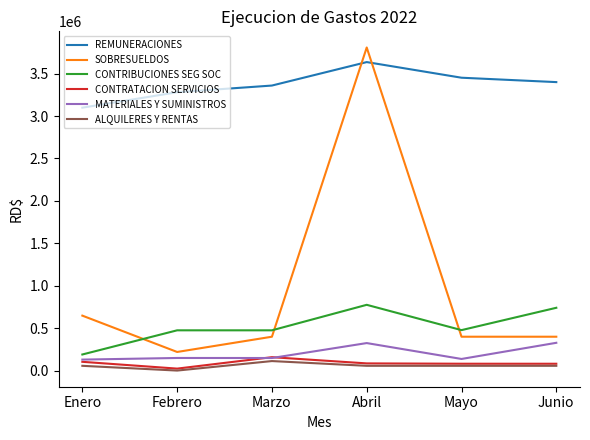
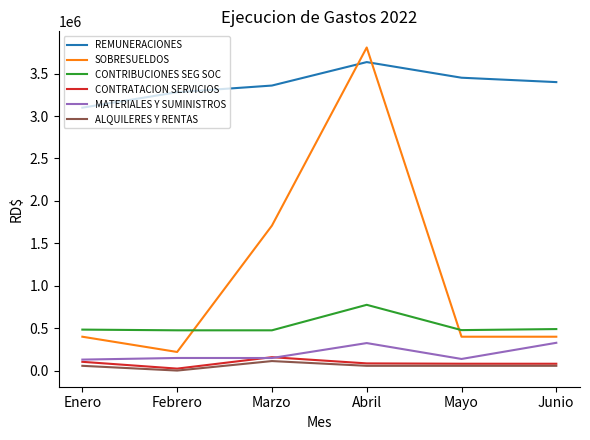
  {
    "REMUNERACIONES": {
      "Marzo": 3400000,
      "Abril": 3600000,
      "Mayo": 3500000,
      "Junio": 3400000
    },
    "SOBRESUELDOS": {
-     "Enero": 600000,
+     "Enero": 400000,
      "Febrero": 200000,
-     "Marzo": 400000,
+     "Marzo": 1700000,
      "Abril": 3800000,
      "Mayo": 400000,
      "Junio": 400000
    },
    "CONTRIBUCIONES SEG SOC": {
-     "Enero": 200000,
+     "Enero": 500000,
      "Febrero": 500000,
      "Marzo": 500000,
      "Abril": 800000,
      "Mayo": 500000,
-     "Junio": 700000
+     "Junio": 500000
    },
    "MATERIALES Y SUMINISTROS": {
      "Febrero": 100000,
      "Abril": 300000,
      "Mayo": 100000,
      "Junio": 300000
    },
    "ALQUILERES Y RENTAS": {
      "Enero": 100000,
      "Marzo": 100000
    }
  }
